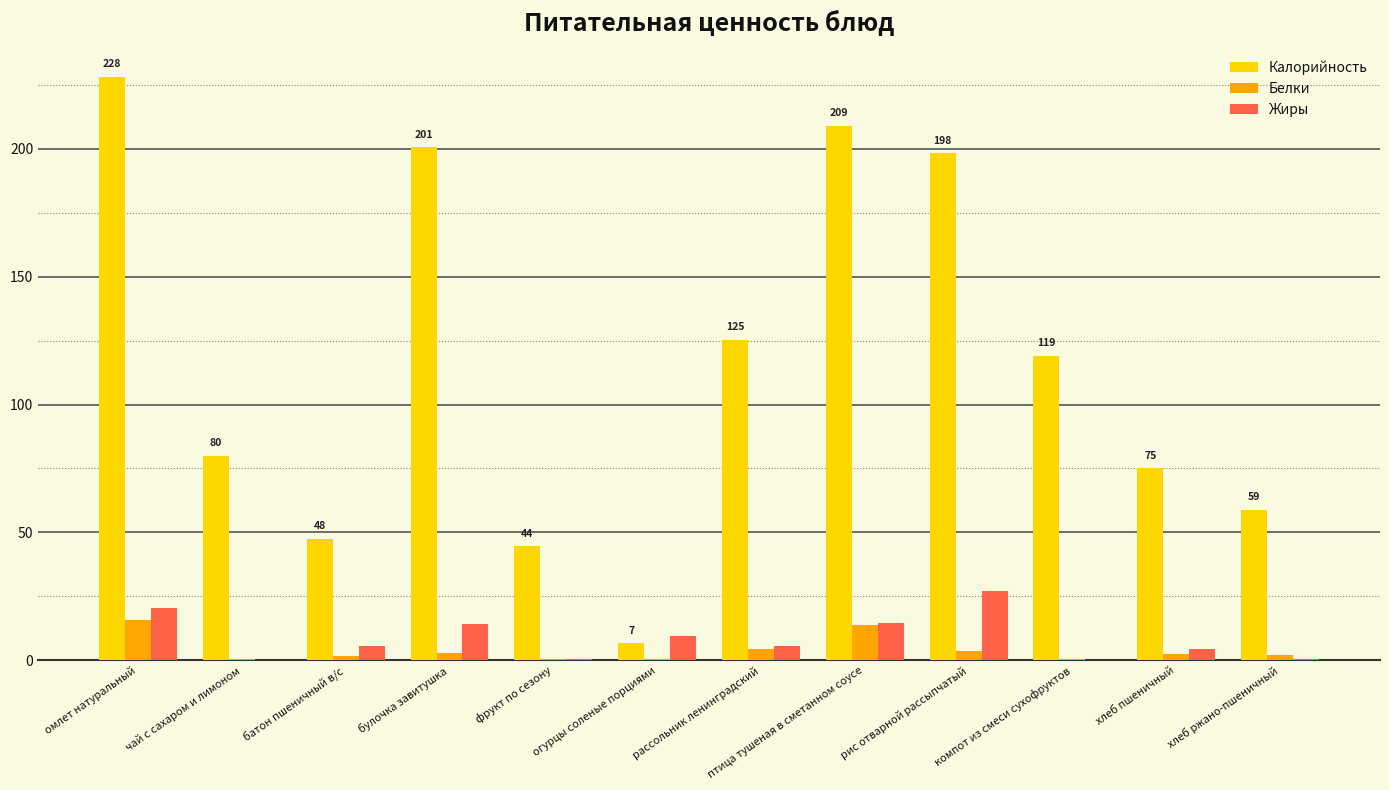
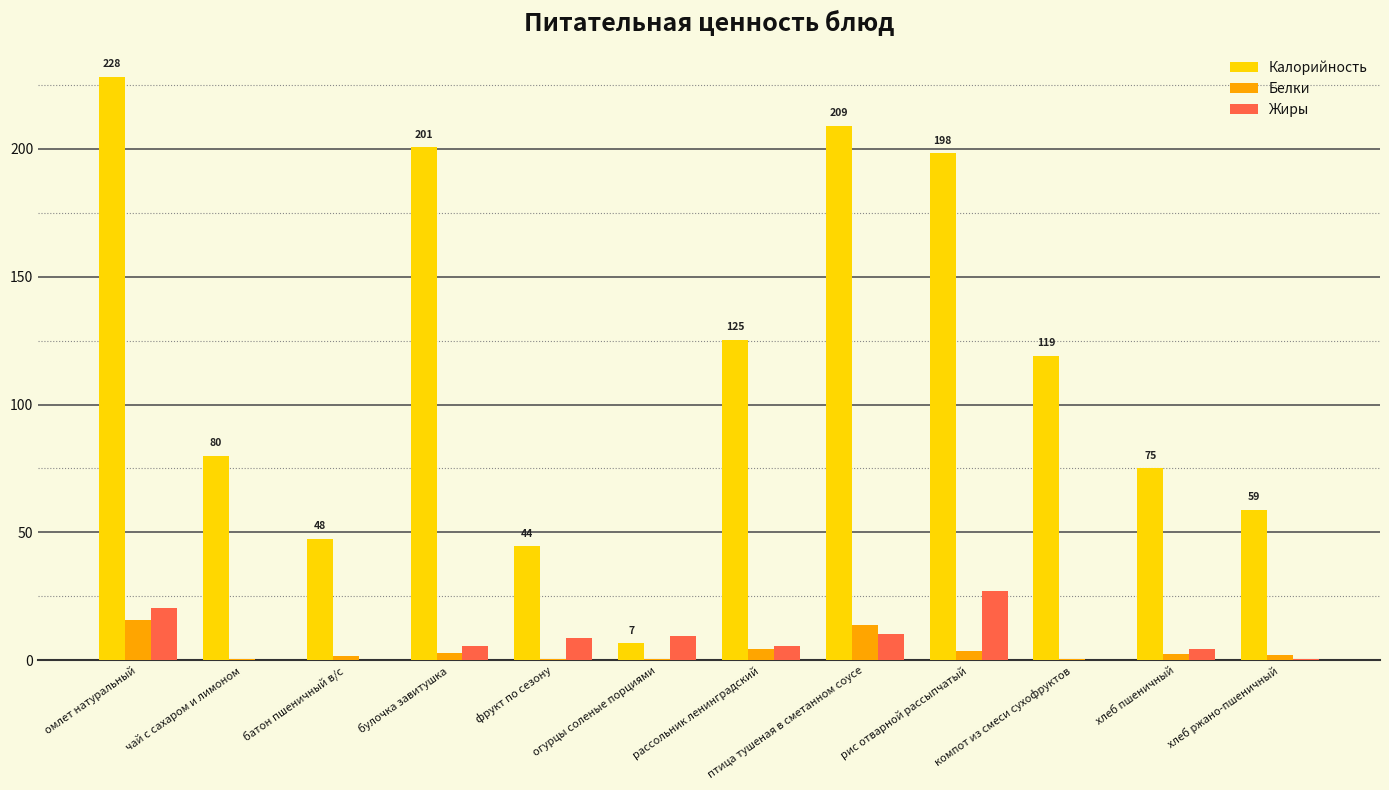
  {
    "Жиры": {
      "омлет натуральный": 21,
-     "батон пшеничный в/с": 6,
-     "булочка завитушка": 14,
-     "фрукт по сезону": 1,
+     "батон пшеничный в/с": 0,
+     "булочка завитушка": 6,
+     "фрукт по сезону": 9,
      "огурцы соленые порциями": 10,
      "рассольник ленинградский": 6,
-     "птица тушеная в сметанном соусе": 15,
+     "птица тушеная в сметанном соусе": 10,
      "рис отварной рассыпчатый": 27,
      "компот из смеси сухофруктов": 0,
      "хлеб пшеничный": 5
    }
  }
